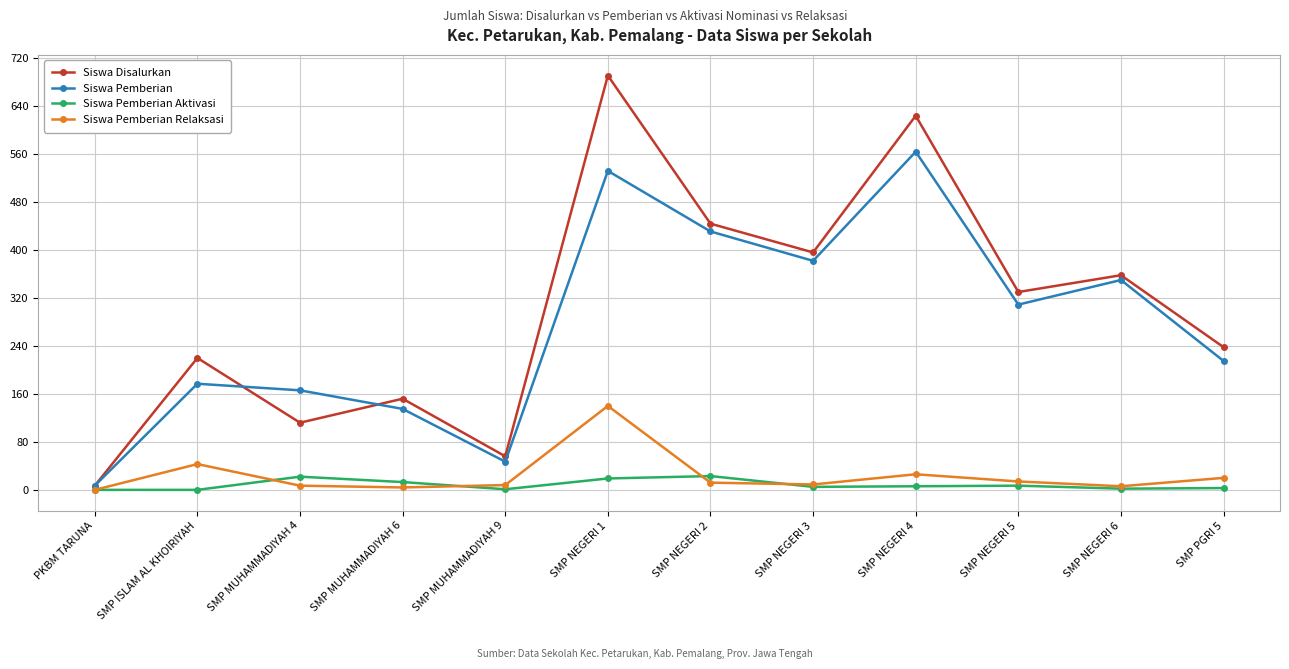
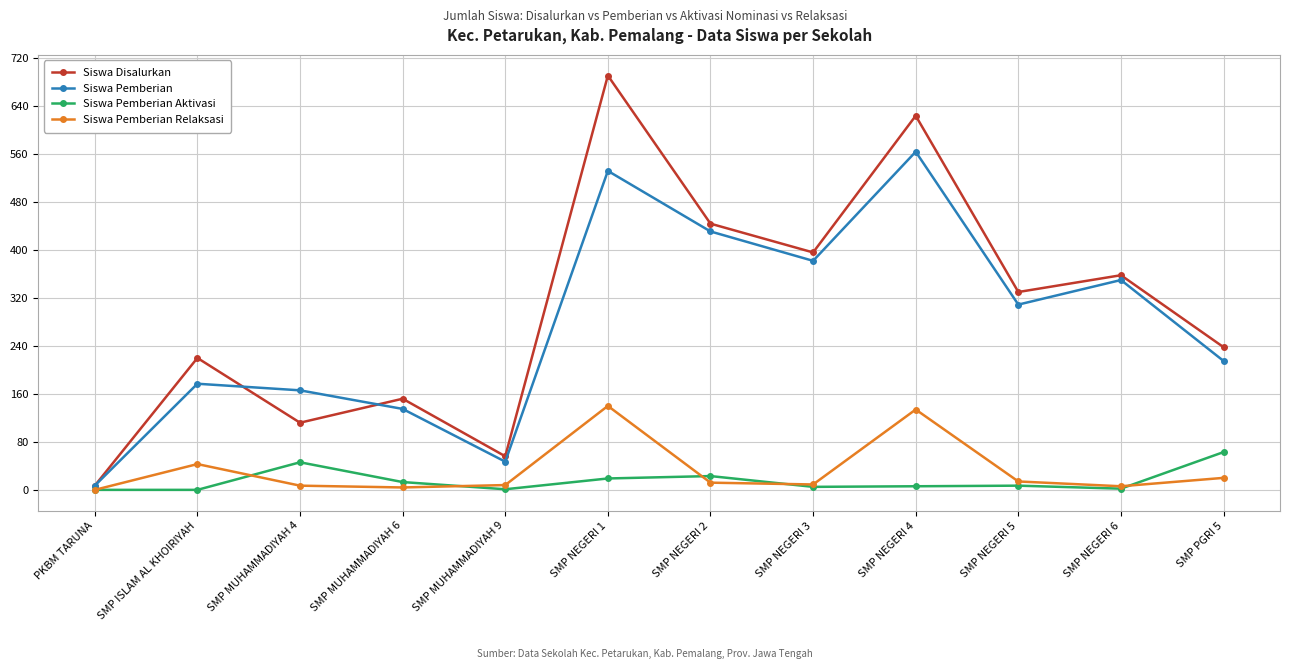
  {
    "Siswa Disalurkan": {
      "SMP ISLAM AL KHOIRIYAH": 220,
      "SMP MUHAMMADIYAH 4": 110,
      "SMP MUHAMMADIYAH 6": 150,
      "SMP MUHAMMADIYAH 9": 60,
      "SMP NEGERI 1": 690,
      "SMP NEGERI 2": 440,
      "SMP NEGERI 3": 400,
      "SMP NEGERI 4": 620,
      "SMP NEGERI 5": 330,
      "SMP NEGERI 6": 360,
      "SMP PGRI 5": 240
    },
    "Siswa Pemberian": {
      "SMP ISLAM AL KHOIRIYAH": 180,
      "SMP MUHAMMADIYAH 4": 170,
      "SMP MUHAMMADIYAH 6": 140,
      "SMP MUHAMMADIYAH 9": 50,
      "SMP NEGERI 1": 530,
      "SMP NEGERI 2": 430,
      "SMP NEGERI 3": 380,
      "SMP NEGERI 4": 560,
      "SMP NEGERI 5": 310,
      "SMP NEGERI 6": 350,
      "SMP PGRI 5": 220
    },
    "Siswa Pemberian Aktivasi": {
      "SMP ISLAM AL KHOIRIYAH": 0,
-     "SMP MUHAMMADIYAH 4": 20,
+     "SMP MUHAMMADIYAH 4": 50,
      "SMP MUHAMMADIYAH 6": 10,
      "SMP MUHAMMADIYAH 9": 0,
      "SMP NEGERI 1": 20,
      "SMP NEGERI 2": 20,
      "SMP NEGERI 4": 10,
      "SMP NEGERI 5": 10,
-     "SMP PGRI 5": 0
+     "SMP PGRI 5": 60
    },
    "Siswa Pemberian Relaksasi": {
      "SMP ISLAM AL KHOIRIYAH": 40,
      "SMP MUHAMMADIYAH 4": 10,
      "SMP MUHAMMADIYAH 6": 0,
      "SMP MUHAMMADIYAH 9": 10,
      "SMP NEGERI 1": 140,
      "SMP NEGERI 2": 10,
-     "SMP NEGERI 4": 30,
+     "SMP NEGERI 4": 130,
      "SMP NEGERI 5": 10,
      "SMP PGRI 5": 20
    }
  }
